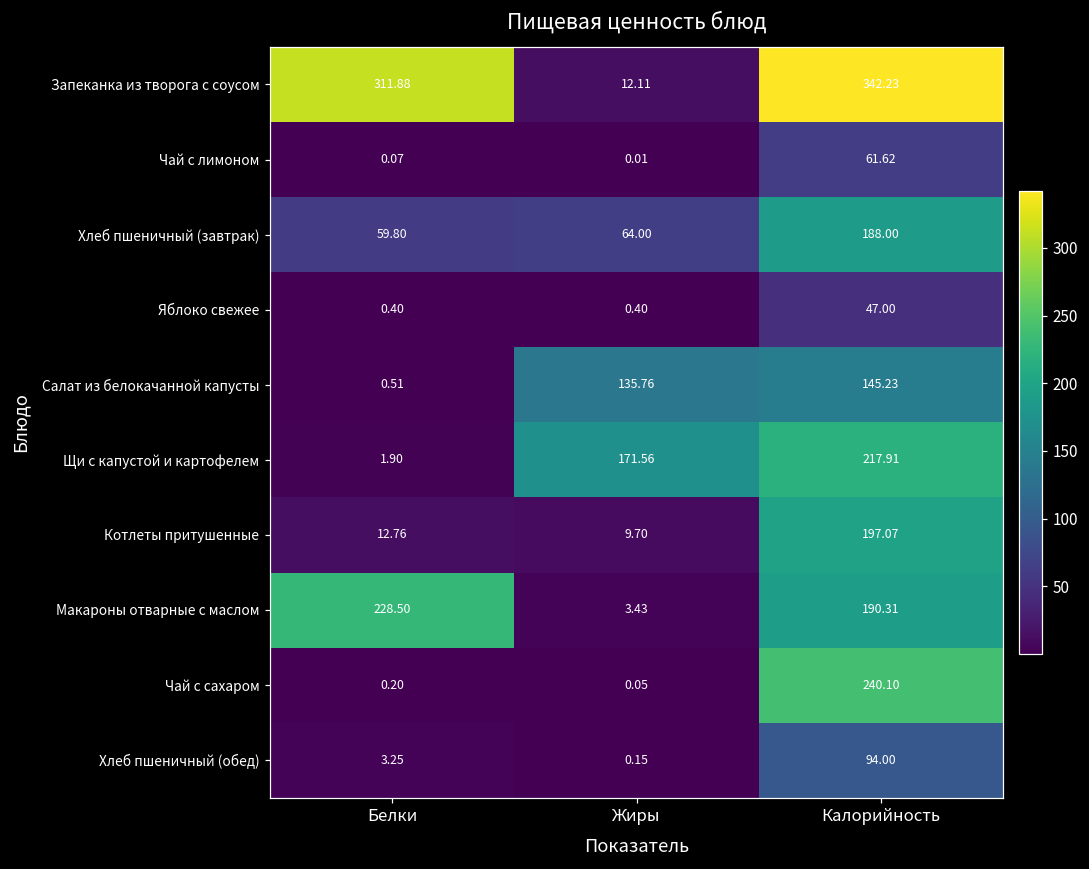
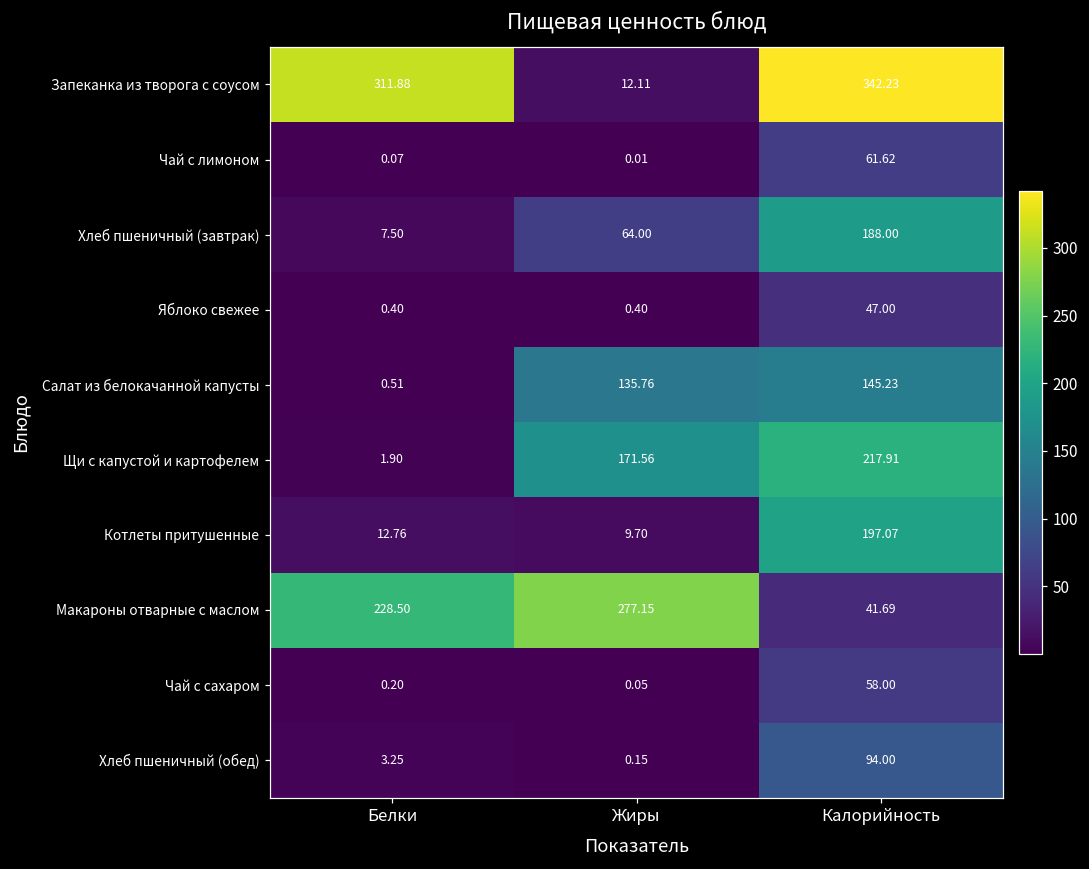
  {
    "Запеканка из творога с соусом": {
      "Белки": 311.88,
      "Жиры": 12.11,
      "Калорийность": 342.23
    },
    "Чай с лимоном": {
      "Белки": 0.07,
      "Жиры": 0.01,
      "Калорийность": 61.62
    },
    "Хлеб пшеничный (завтрак)": {
-     "Белки": 59.80,
+     "Белки": 7.50,
      "Жиры": 64.00,
      "Калорийность": 188.00
    },
    "Яблоко свежее": {
      "Белки": 0.40,
      "Жиры": 0.40,
      "Калорийность": 47.00
    },
    "Салат из белокачанной капусты": {
      "Белки": 0.51,
      "Жиры": 135.76,
      "Калорийность": 145.23
    },
    "Щи с капустой и картофелем": {
      "Белки": 1.90,
      "Жиры": 171.56,
      "Калорийность": 217.91
    },
    "Котлеты притушенные": {
      "Белки": 12.76,
      "Жиры": 9.70,
      "Калорийность": 197.07
    },
    "Макароны отварные с маслом": {
      "Белки": 228.50,
-     "Жиры": 3.43,
-     "Калорийность": 190.31
+     "Жиры": 277.15,
+     "Калорийность": 41.69
    },
    "Чай с сахаром": {
      "Белки": 0.20,
      "Жиры": 0.05,
-     "Калорийность": 240.10
+     "Калорийность": 58.00
    },
    "Хлеб пшеничный (обед)": {
      "Белки": 3.25,
      "Жиры": 0.15,
      "Калорийность": 94.00
    }
  }
